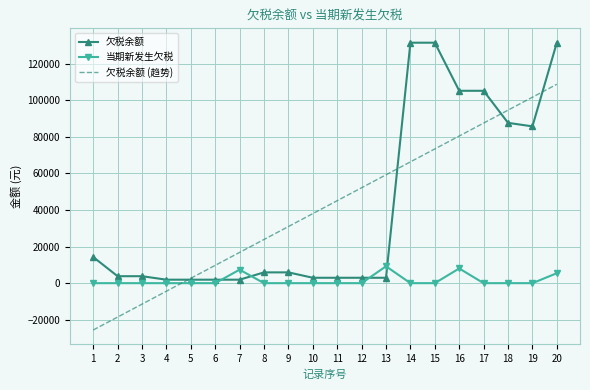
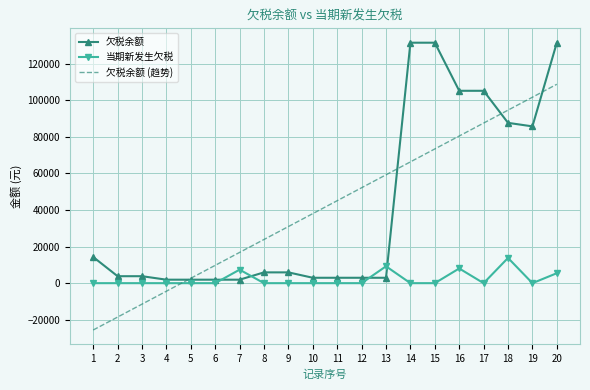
  {
    "当期新发生欠税": {
      "1": 0,
      "2": 0,
      "3": 0,
      "4": 0,
      "5": 0,
      "6": 0,
      "7": 7000,
      "8": 0,
      "9": 0,
      "10": 0,
      "11": 0,
      "12": 0,
      "13": 9000,
      "14": 0,
      "15": 0,
      "16": 8000,
      "17": 0,
-     "18": 0,
+     "18": 14000,
      "19": 0,
      "20": 5000
    }
  }
